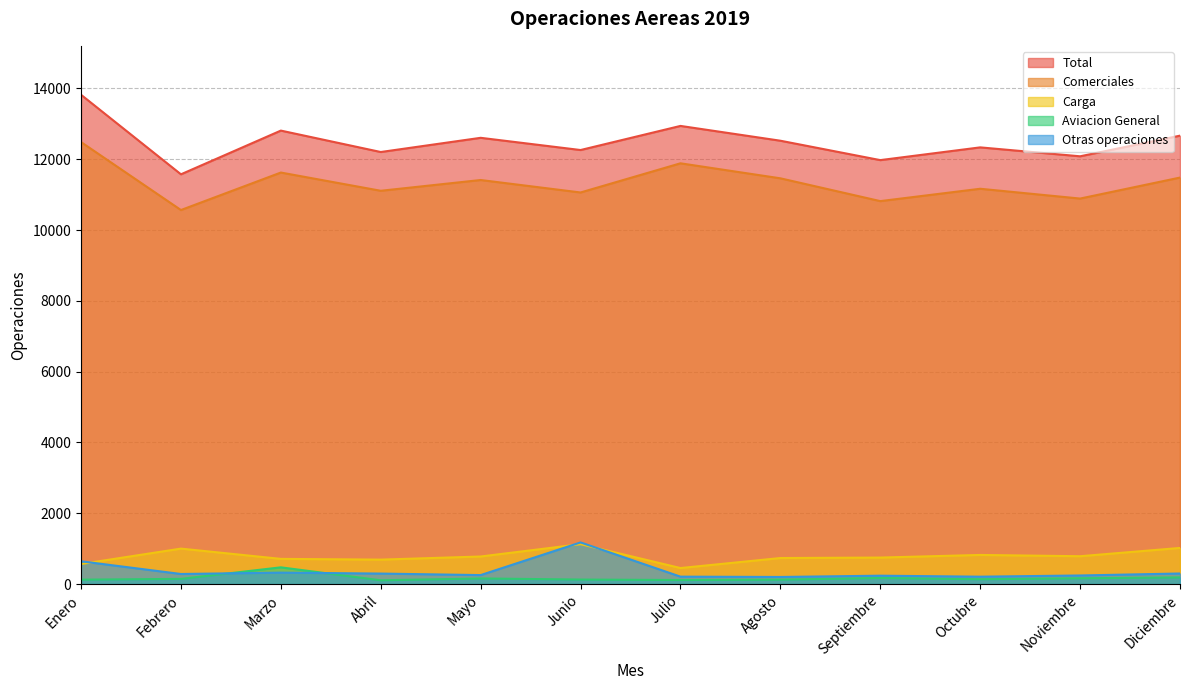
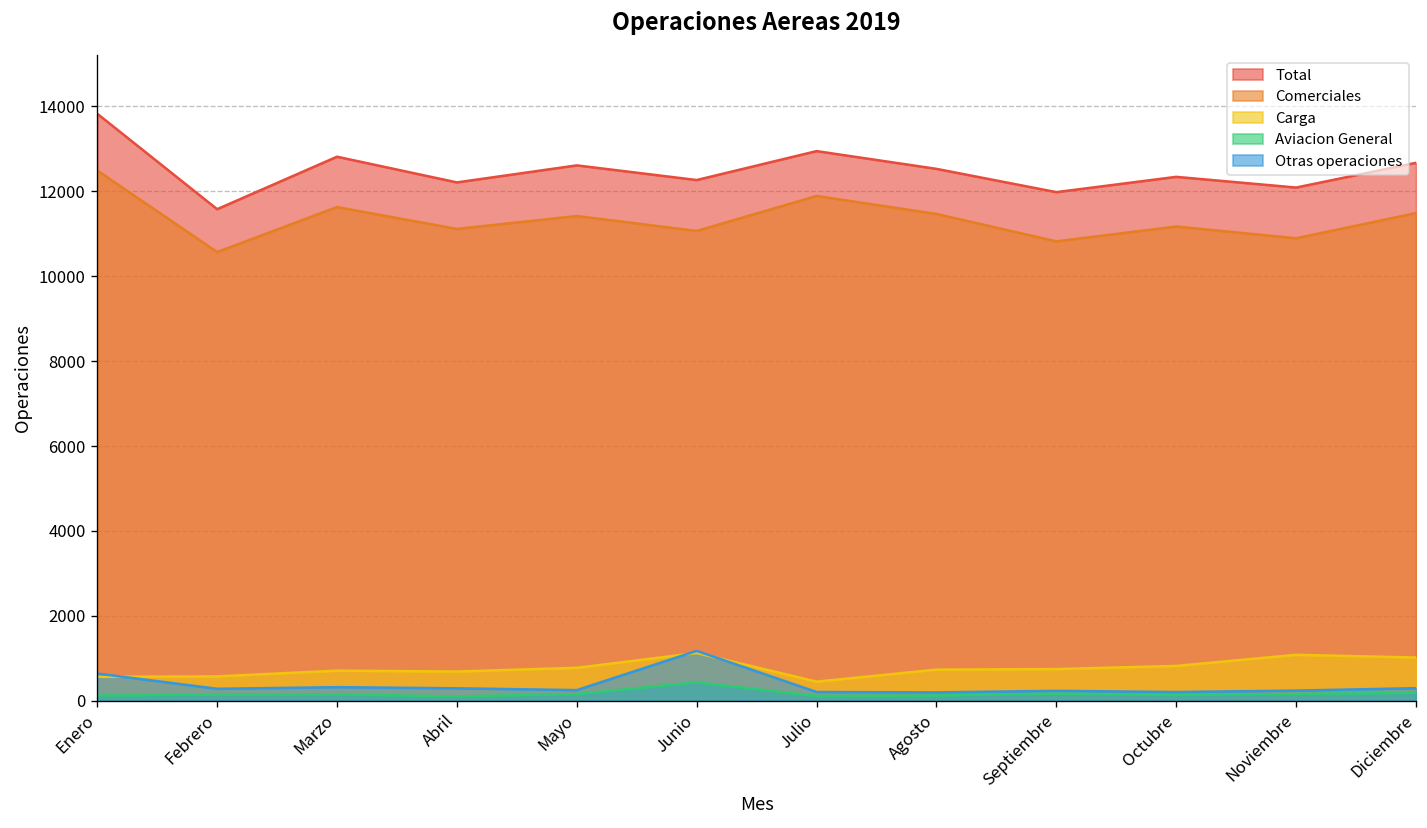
  {
    "Carga": {
      "Enero": 600,
-     "Febrero": 1000,
+     "Febrero": 600,
      "Marzo": 700,
      "Abril": 700,
      "Mayo": 800,
      "Julio": 500,
      "Agosto": 700,
      "Septiembre": 700,
      "Octubre": 800,
-     "Noviembre": 800,
+     "Noviembre": 1100,
      "Diciembre": 1000
    },
    "Aviacion General": {
      "Enero": 100,
      "Febrero": 100,
-     "Marzo": 500,
+     "Marzo": 200,
      "Abril": 100,
      "Mayo": 200,
-     "Junio": 100,
+     "Junio": 400,
      "Julio": 100,
      "Agosto": 100,
      "Noviembre": 200,
      "Diciembre": 200
    },
    "Otras operaciones": {
      "Enero": 600,
      "Febrero": 300,
      "Marzo": 300,
      "Abril": 300,
      "Mayo": 300,
      "Julio": 200,
      "Agosto": 200,
      "Noviembre": 200,
      "Diciembre": 300
    }
  }
